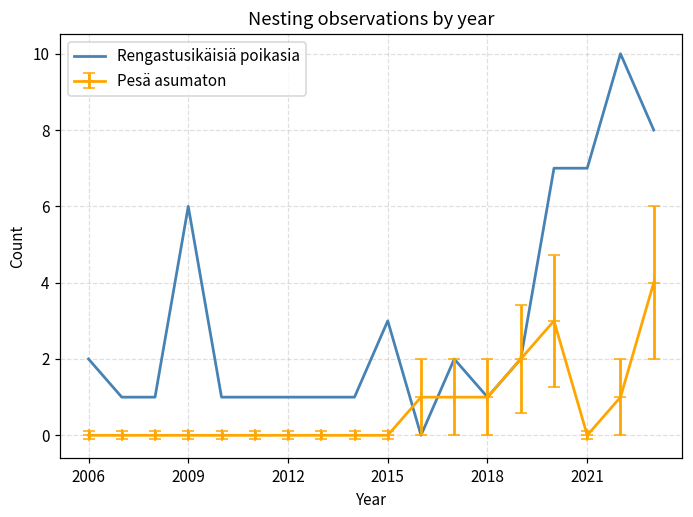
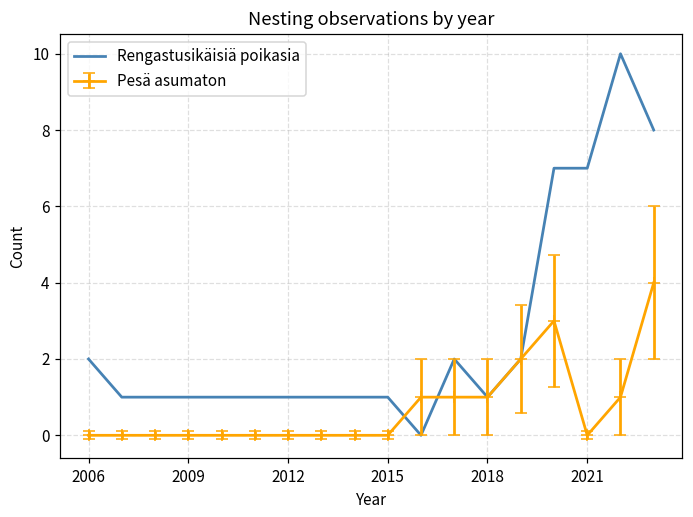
  {
    "Rengastusikäisiä poikasia": {
      "2006": 2,
-     "2009": 6,
+     "2009": 1,
      "2012": 1,
-     "2015": 3,
+     "2015": 1,
      "2021": 7
    }
  }
